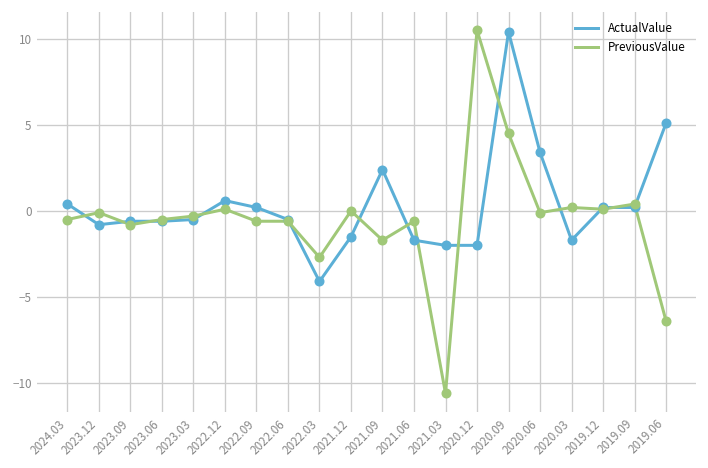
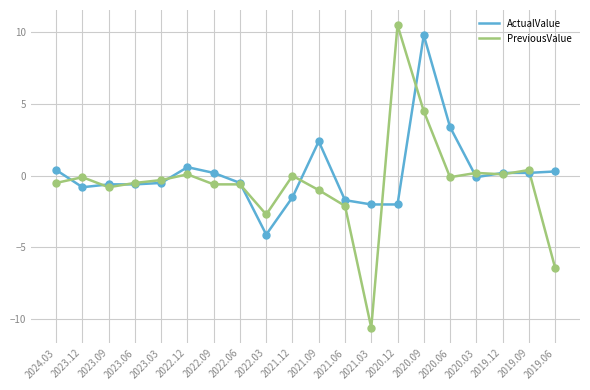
  {
    "ActualValue": {
      "2024.03": 0.4,
      "2023.12": -0.8,
      "2023.09": -0.6,
      "2023.03": -0.5,
      "2022.12": 0.6,
      "2022.09": 0.2,
      "2022.03": -4.1,
      "2021.12": -1.5,
      "2021.09": 2.4,
      "2021.06": -1.7,
      "2021.03": -2.0,
      "2020.12": -2.0,
-     "2020.09": 10.4,
+     "2020.09": 9.8,
      "2020.06": 3.4,
-     "2020.03": -1.7,
+     "2020.03": -0.1,
      "2019.09": 0.2,
-     "2019.06": 5.1
+     "2019.06": 0.3
    },
    "PreviousValue": {
      "2024.03": -0.5,
      "2023.12": -0.1,
      "2023.09": -0.8,
      "2023.03": -0.3,
      "2022.12": 0.1,
      "2022.09": -0.6,
      "2022.03": -2.7,
      "2021.12": 0.0,
-     "2021.09": -1.7,
-     "2021.06": -0.6,
+     "2021.09": -1.0,
+     "2021.06": -2.1,
      "2021.03": -10.6,
      "2020.12": 10.5,
      "2020.09": 4.5,
      "2020.06": -0.1,
      "2020.03": 0.2,
      "2019.09": 0.4,
      "2019.06": -6.4
    }
  }
